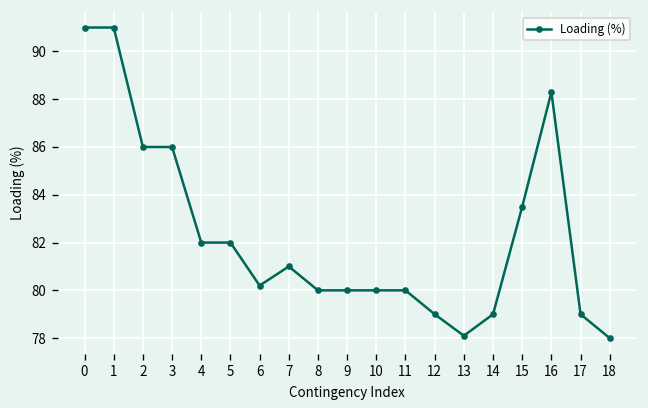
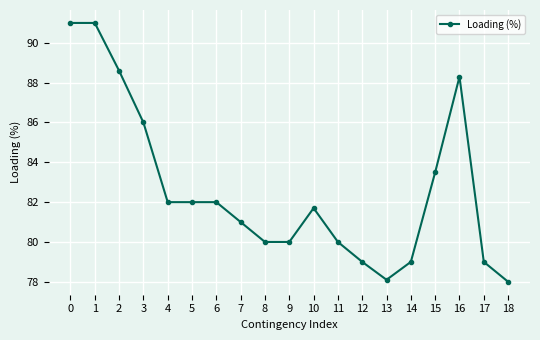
  {
    "0": 91.0,
    "1": 91.0,
-   "2": 86.0,
+   "2": 88.6,
    "3": 86.0,
    "4": 82.0,
    "5": 82.0,
-   "6": 80.2,
+   "6": 82.0,
    "7": 81.0,
    "8": 80.0,
    "9": 80.0,
-   "10": 80.0,
+   "10": 81.7,
    "11": 80.0,
    "12": 79.0,
    "13": 78.1,
    "14": 79.0,
    "15": 83.5,
    "16": 88.3,
    "17": 79.0,
    "18": 78.0
  }
